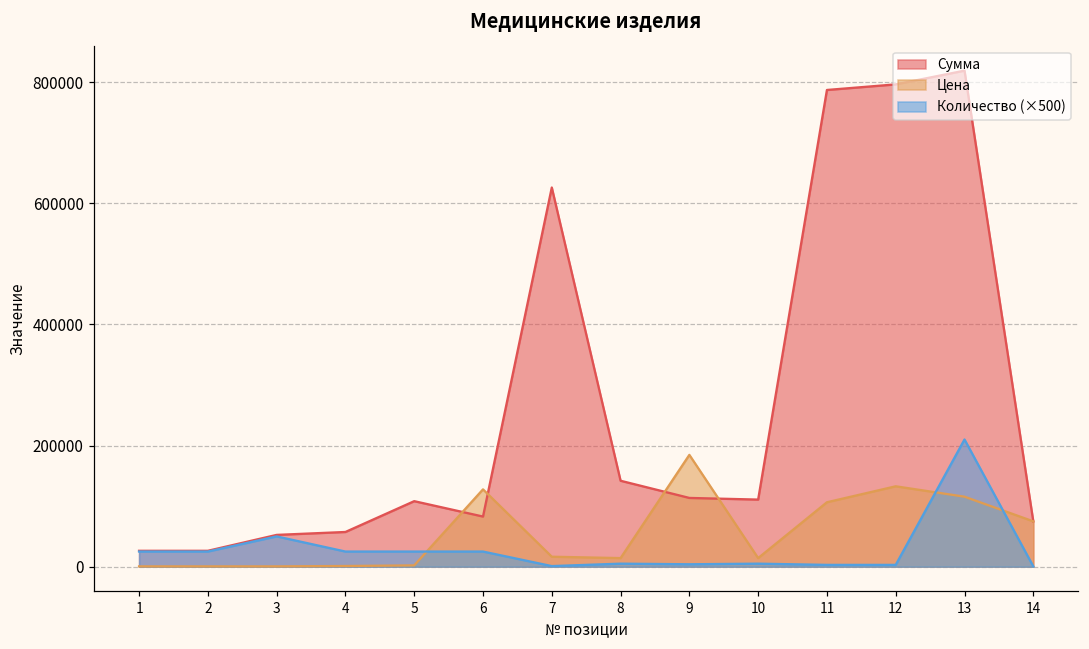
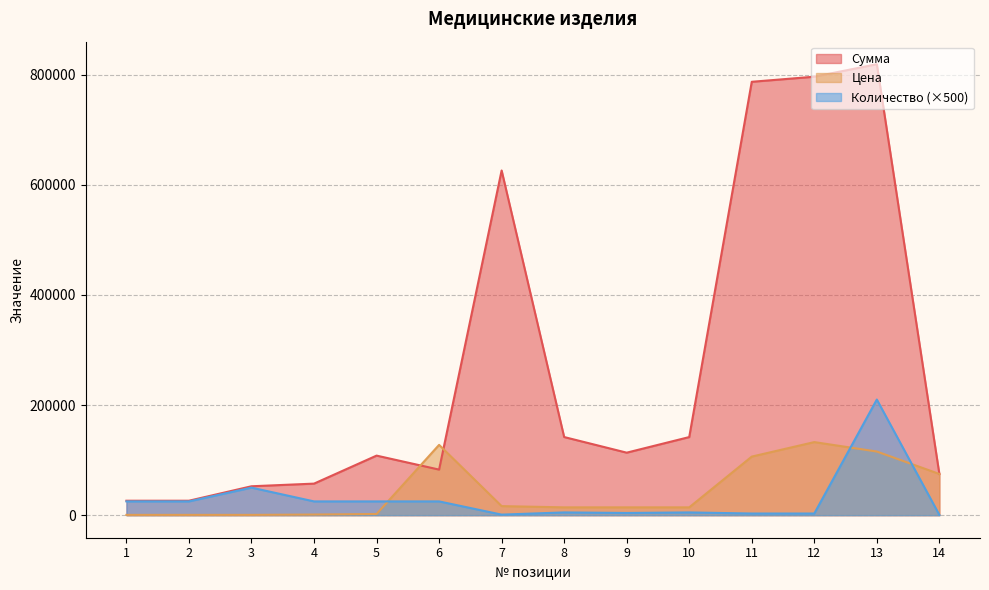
  {
    "Сумма": {
      "4": 60000,
      "5": 110000,
      "6": 80000,
      "7": 630000,
      "8": 140000,
      "9": 110000,
-     "10": 110000,
+     "10": 140000,
      "11": 790000
    },
    "Цена": {
      "1": 0,
      "2": 0,
      "3": 0,
      "4": 0,
      "5": 0,
      "6": 130000,
      "7": 20000,
      "8": 10000,
-     "9": 180000,
+     "9": 10000,
      "10": 10000,
      "11": 110000,
      "12": 130000,
      "13": 120000
    },
    "Количество (×500)": {
      "4": 30000,
      "5": 30000,
      "6": 30000,
      "7": 0,
      "8": 10000,
      "9": 0,
      "10": 10000,
      "11": 0,
      "12": 0,
      "13": 210000,
      "14": 0
    }
  }
